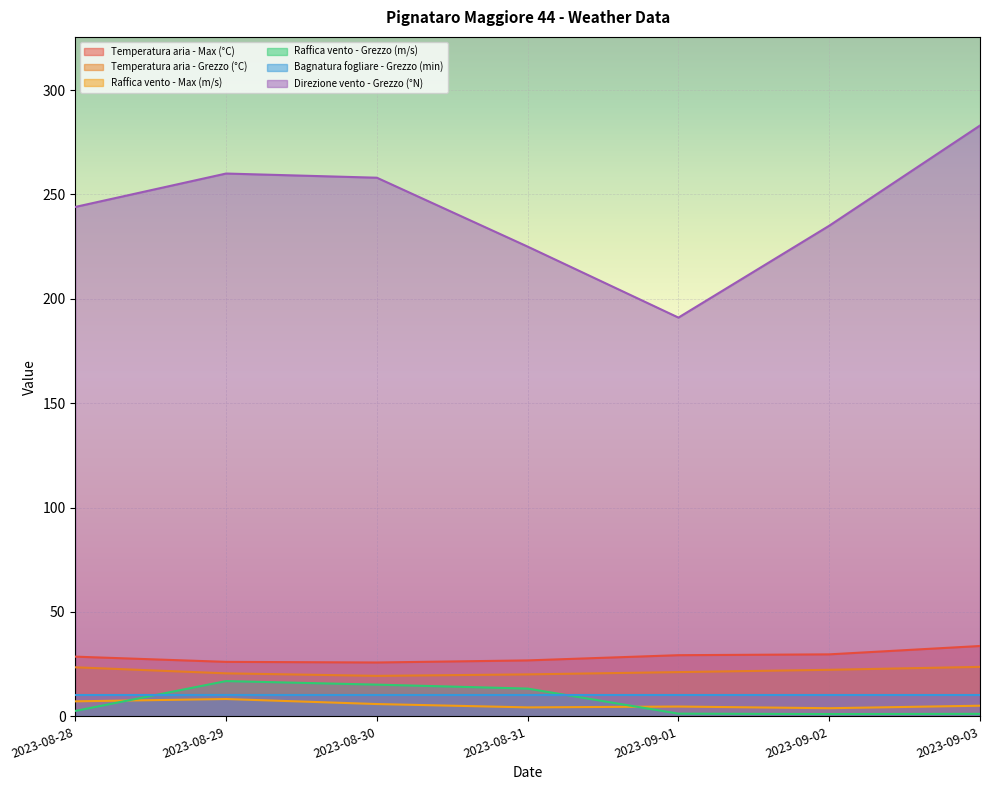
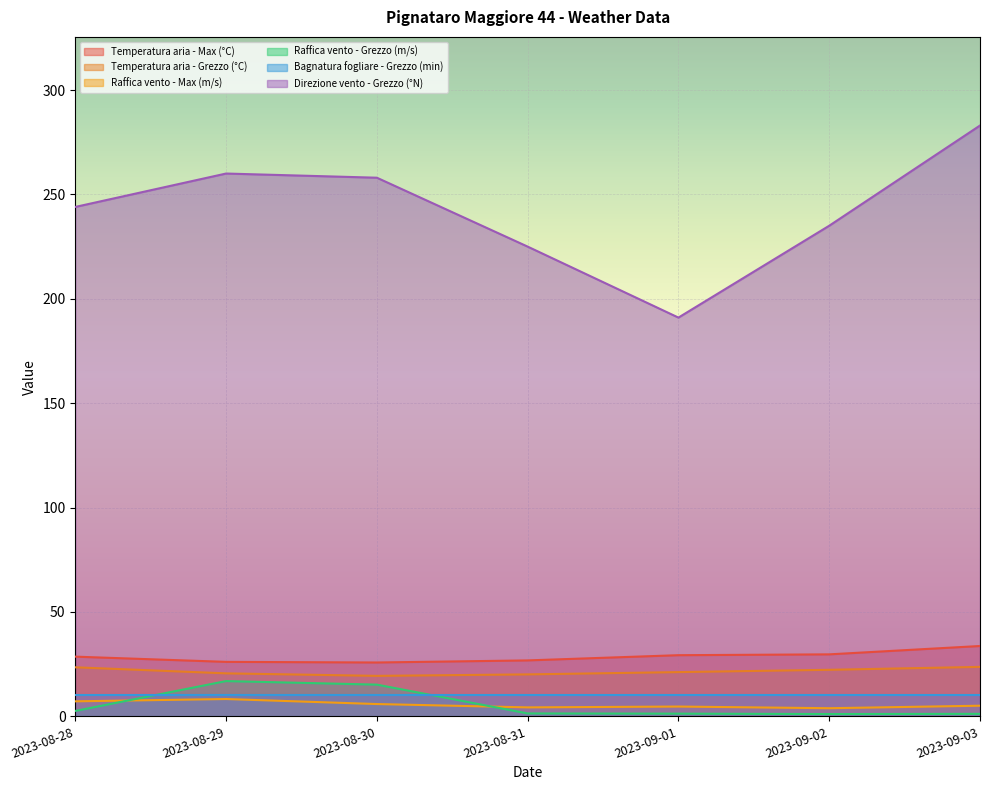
  {
    "Raffica vento - Grezzo (m/s)": {
      "2023-08-28": 3,
      "2023-08-29": 17,
      "2023-08-30": 15,
-     "2023-08-31": 13,
+     "2023-08-31": 1,
      "2023-09-01": 1,
      "2023-09-02": 1,
      "2023-09-03": 1
    },
    "Bagnatura fogliare - Grezzo (min)": {
      "2023-08-28": 10,
      "2023-08-29": 10,
      "2023-08-30": 10,
      "2023-08-31": 10,
      "2023-09-01": 10,
      "2023-09-02": 10,
      "2023-09-03": 10
    },
    "Direzione vento - Grezzo (°N)": {
      "2023-08-28": 244,
      "2023-08-29": 260,
      "2023-08-30": 258,
      "2023-08-31": 225,
      "2023-09-01": 191,
      "2023-09-02": 235,
      "2023-09-03": 283
    }
  }
